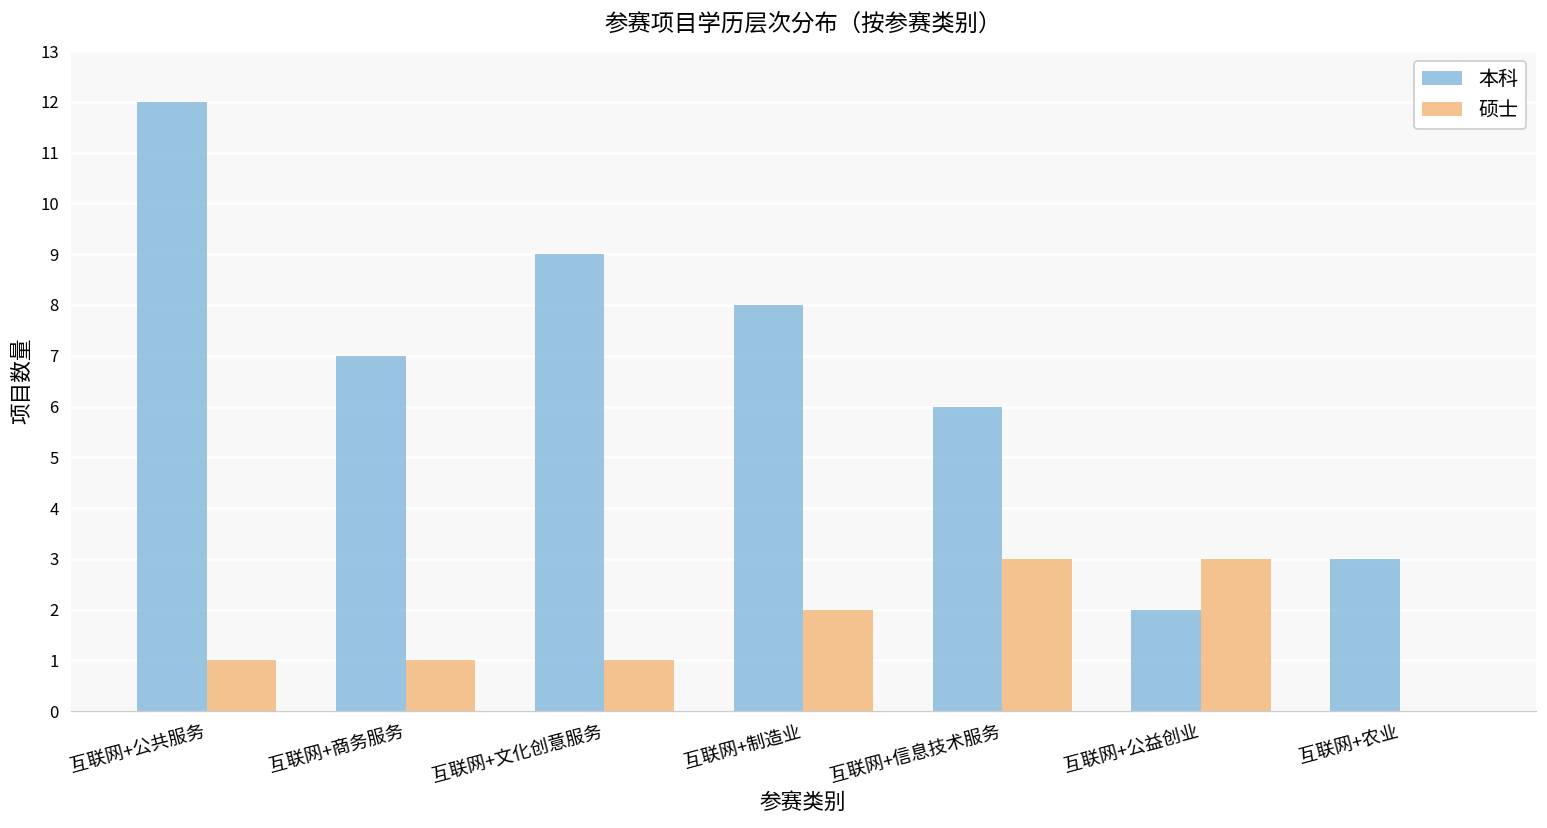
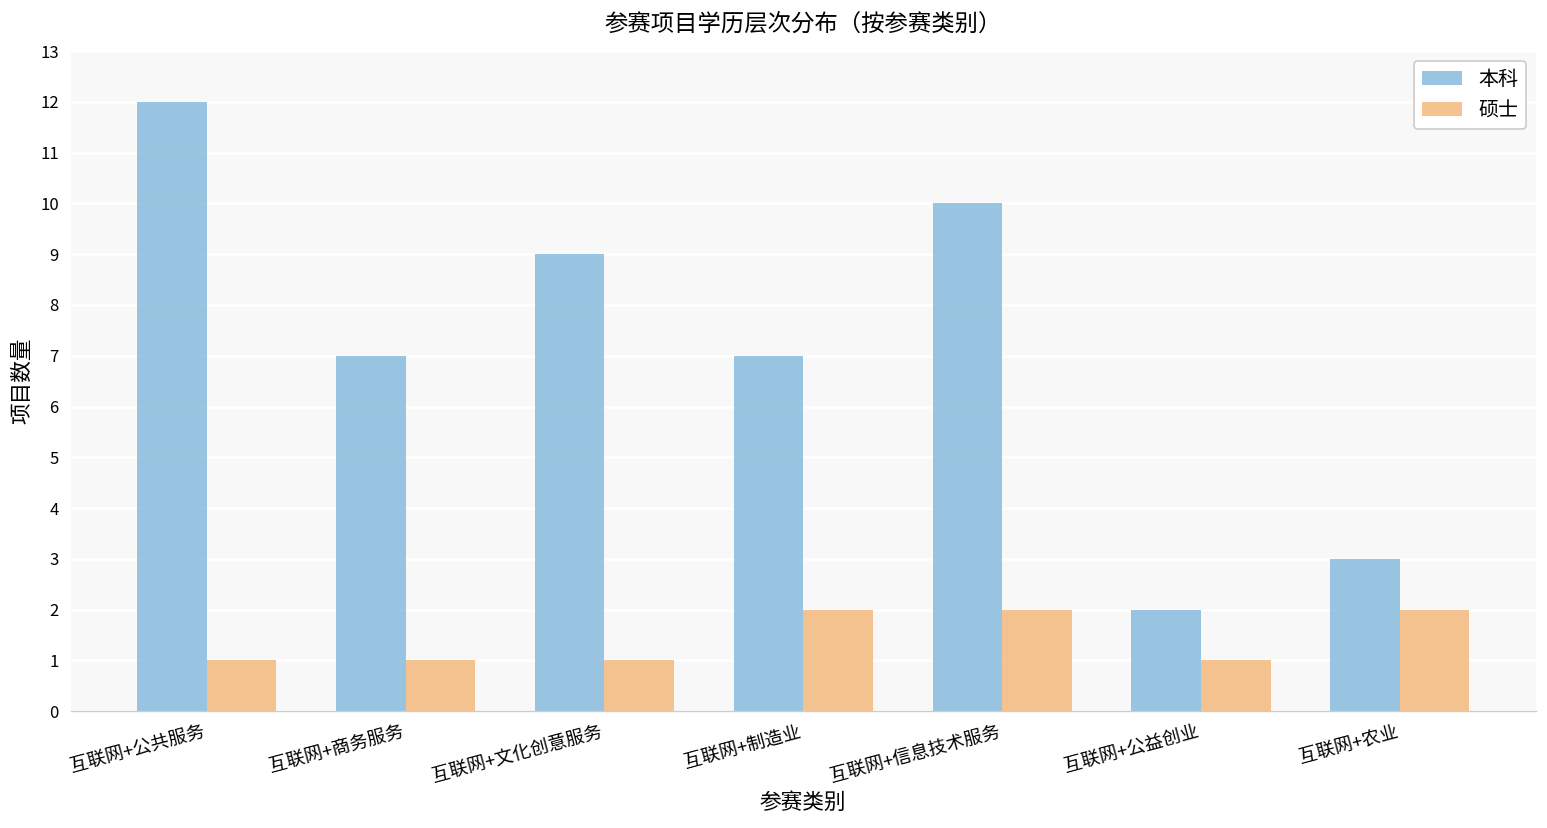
  {
    "本科": {
      "互联网+公共服务": 12,
      "互联网+商务服务": 7,
      "互联网+文化创意服务": 9,
-     "互联网+制造业": 8,
-     "互联网+信息技术服务": 6,
+     "互联网+制造业": 7,
+     "互联网+信息技术服务": 10,
      "互联网+公益创业": 2,
      "互联网+农业": 3
    },
    "硕士": {
      "互联网+公共服务": 1,
      "互联网+商务服务": 1,
      "互联网+文化创意服务": 1,
      "互联网+制造业": 2,
-     "互联网+信息技术服务": 3,
-     "互联网+公益创业": 3,
-     "互联网+农业": 0
+     "互联网+信息技术服务": 2,
+     "互联网+公益创业": 1,
+     "互联网+农业": 2
    }
  }
